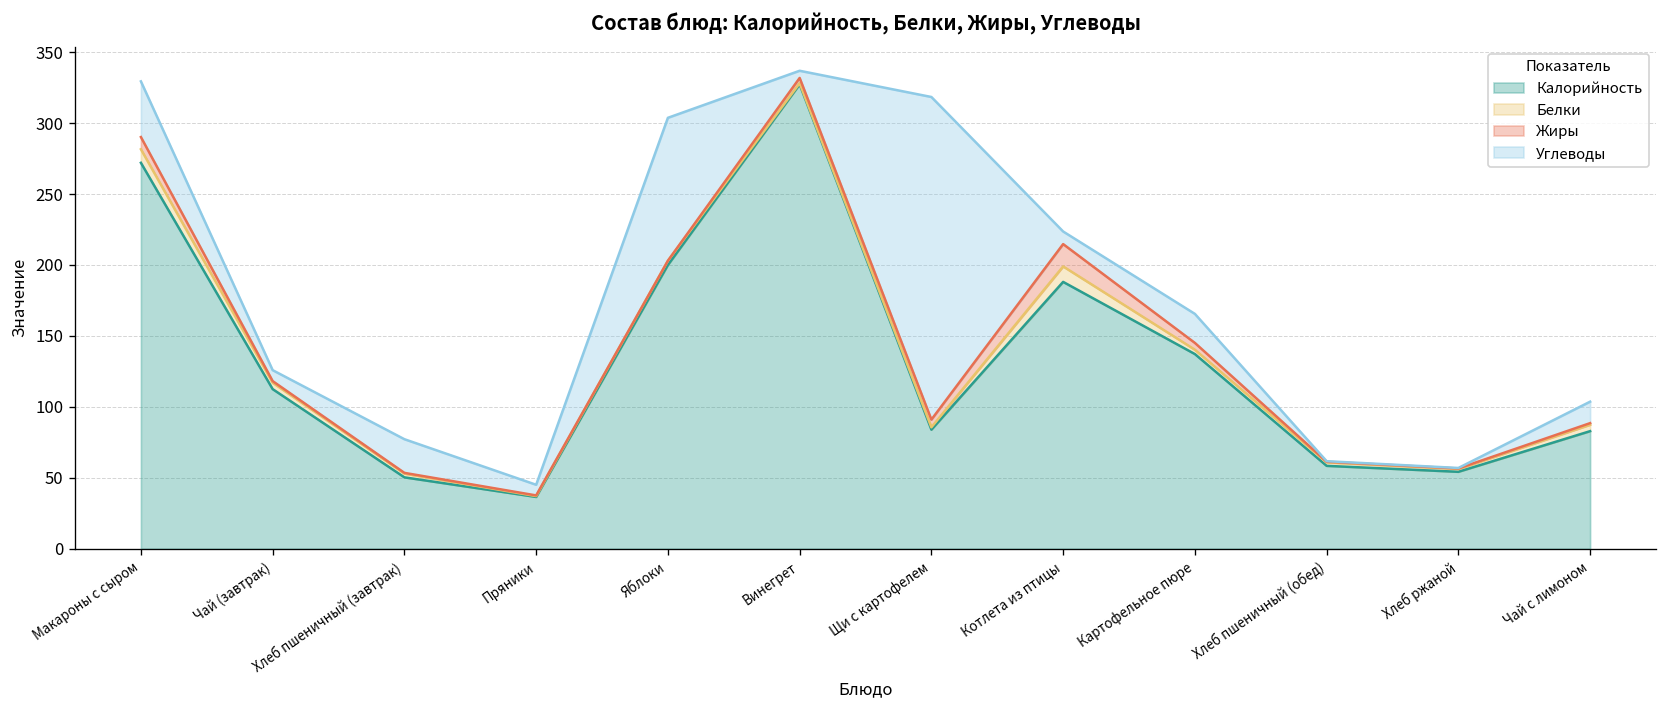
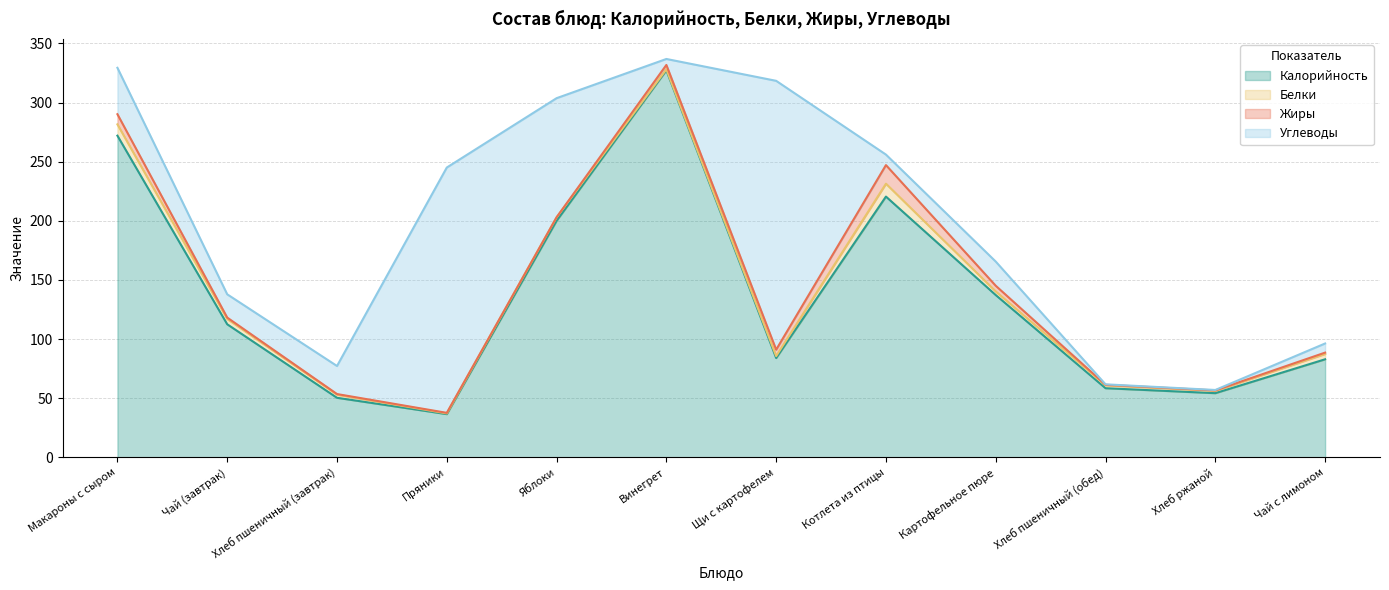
  {
    "Калорийность": {
      "Макароны с сыром": 272,
      "Чай (завтрак)": 113,
      "Хлеб пшеничный (завтрак)": 50,
      "Яблоки": 200,
-     "Котлета из птицы": 188,
+     "Котлета из птицы": 221,
      "Картофельное пюре": 137,
      "Хлеб пшеничный (обед)": 59,
      "Чай с лимоном": 83
    },
    "Углеводы": {
      "Макароны с сыром": 39,
-     "Чай (завтрак)": 8,
+     "Чай (завтрак)": 20,
      "Хлеб пшеничный (завтрак)": 24,
-     "Пряники": 8,
+     "Пряники": 207,
      "Яблоки": 101,
      "Винегрет": 5,
      "Щи с картофелем": 227,
      "Котлета из птицы": 9,
      "Картофельное пюре": 20,
-     "Чай с лимоном": 15
+     "Чай с лимоном": 8
    }
  }
